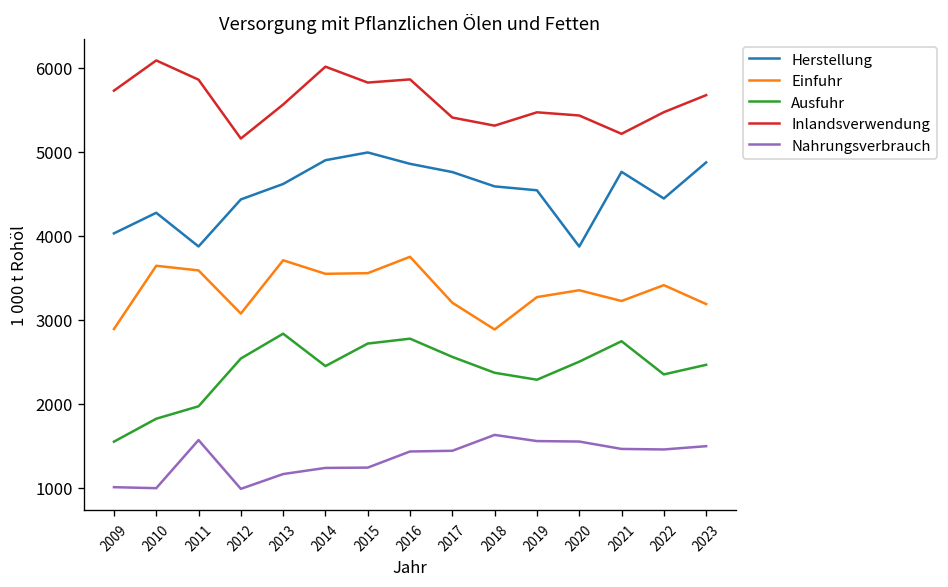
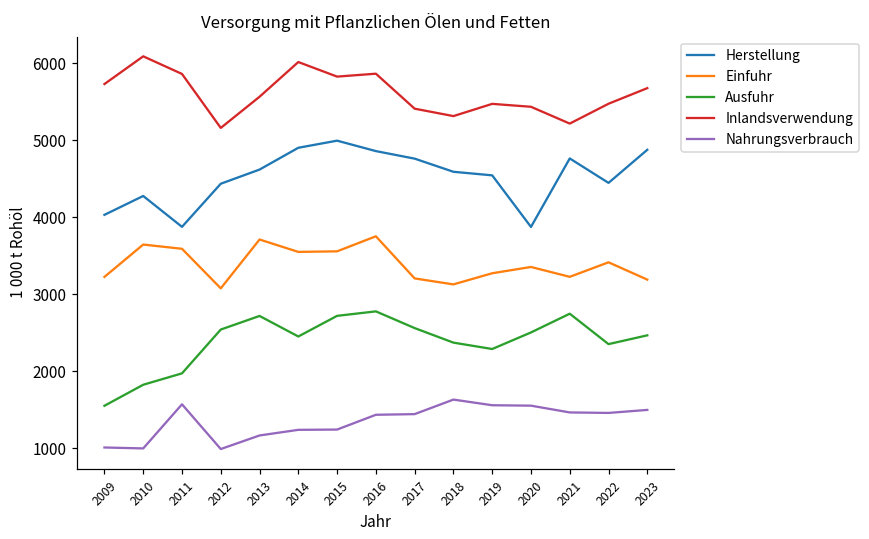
  {
    "Herstellung": {
      "2009": 4000,
      "2010": 4300,
      "2011": 3900,
      "2012": 4400,
      "2013": 4600,
      "2014": 4900,
      "2015": 5000,
      "2016": 4900,
      "2017": 4800,
      "2018": 4600,
      "2019": 4500,
      "2020": 3900,
      "2021": 4800,
      "2022": 4400,
      "2023": 4900
    },
    "Einfuhr": {
-     "2009": 2900,
+     "2009": 3200,
      "2010": 3600,
      "2011": 3600,
      "2012": 3100,
      "2013": 3700,
      "2014": 3500,
      "2015": 3600,
      "2016": 3800,
      "2017": 3200,
-     "2018": 2900,
+     "2018": 3100,
      "2019": 3300,
      "2020": 3400,
      "2021": 3200,
      "2022": 3400,
      "2023": 3200
    },
    "Ausfuhr": {
      "2009": 1600,
      "2010": 1800,
      "2011": 2000,
      "2012": 2500,
-     "2013": 2800,
+     "2013": 2700,
      "2014": 2400,
      "2015": 2700,
      "2016": 2800,
      "2017": 2600,
      "2018": 2400,
      "2019": 2300,
      "2020": 2500,
      "2021": 2700,
      "2022": 2400,
      "2023": 2500
    },
    "Inlandsverwendung": {
      "2009": 5700,
      "2010": 6100,
      "2011": 5900,
      "2012": 5200,
      "2013": 5600,
      "2014": 6000,
      "2015": 5800,
      "2016": 5900,
      "2017": 5400,
      "2018": 5300,
      "2019": 5500,
      "2020": 5400,
      "2021": 5200,
      "2022": 5500,
      "2023": 5700
    },
    "Nahrungsverbrauch": {
      "2009": 1000,
      "2010": 1000,
      "2011": 1600,
      "2012": 1000,
      "2013": 1200,
      "2014": 1200,
      "2015": 1200,
      "2016": 1400,
      "2017": 1400,
      "2018": 1600,
      "2019": 1600,
      "2020": 1600,
      "2021": 1500,
      "2022": 1500,
      "2023": 1500
    }
  }
